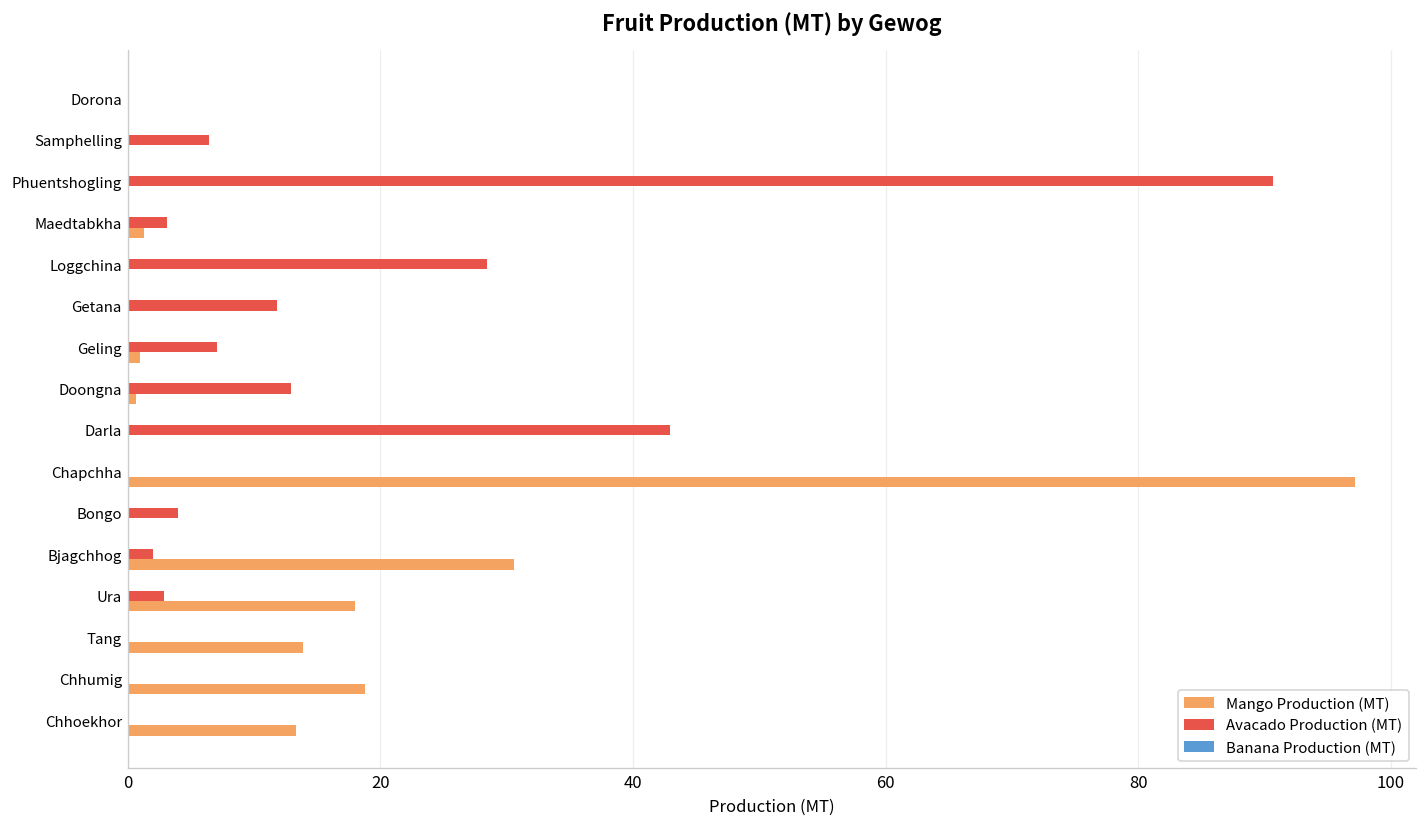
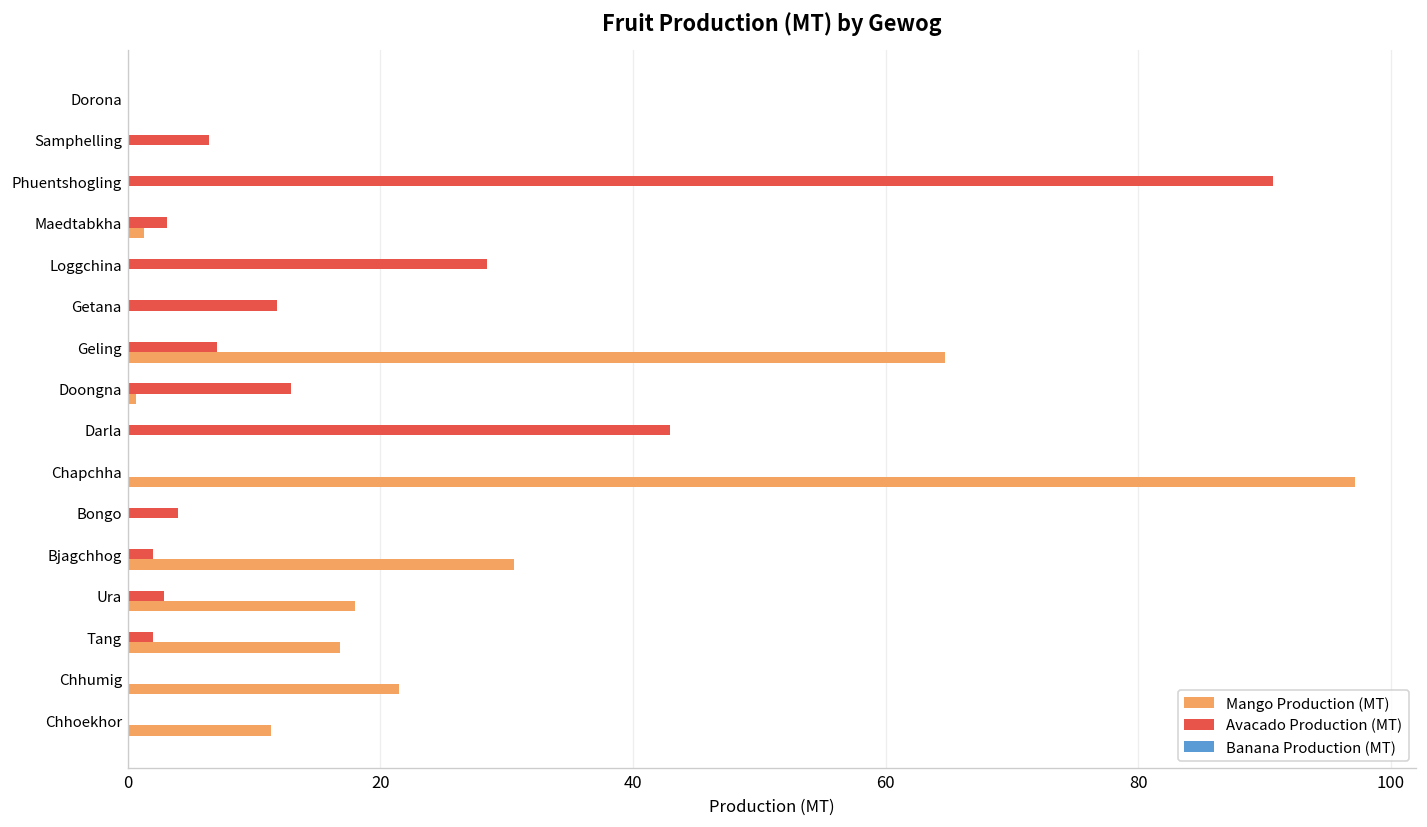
  {
    "Mango Production (MT)": {
      "Dorona": 0.0,
      "Samphelling": 0.0,
      "Phuentshogling": 0.0,
      "Maedtabkha": 1.3,
      "Loggchina": 0.0,
      "Getana": 0.0,
-     "Geling": 1.0,
+     "Geling": 64.7,
      "Doongna": 0.6,
      "Darla": 0.0,
      "Chapchha": 97.1,
      "Bongo": 0.0,
      "Bjagchhog": 30.6,
      "Ura": 18.0,
-     "Tang": 13.8,
-     "Chhumig": 18.8,
-     "Chhoekhor": 13.3
+     "Tang": 16.8,
+     "Chhumig": 21.5,
+     "Chhoekhor": 11.3
    },
    "Avacado Production (MT)": {
      "Dorona": 0,
      "Samphelling": 6.4,
      "Phuentshogling": 90.7,
      "Maedtabkha": 3,
      "Loggchina": 28.4,
      "Getana": 12,
      "Geling": 7,
      "Doongna": 13,
      "Darla": 43,
      "Chapchha": 0,
      "Bongo": 4,
      "Bjagchhog": 2,
      "Ura": 3,
-     "Tang": 0,
+     "Tang": 2,
      "Chhumig": 0,
      "Chhoekhor": 0
    },
    "Banana Production (MT)": {
      "Dorona": 0.0,
      "Samphelling": 0.0,
      "Phuentshogling": 0.0,
      "Maedtabkha": 0.0,
      "Loggchina": 0.0,
      "Getana": 0.0,
      "Geling": 0.0,
      "Doongna": 0.0,
      "Darla": 0.0,
      "Chapchha": 0.0,
      "Bongo": 0.0,
      "Bjagchhog": 0.0,
      "Ura": 0.0,
      "Tang": 0.0,
      "Chhumig": 0.0,
      "Chhoekhor": 0.0
    }
  }
